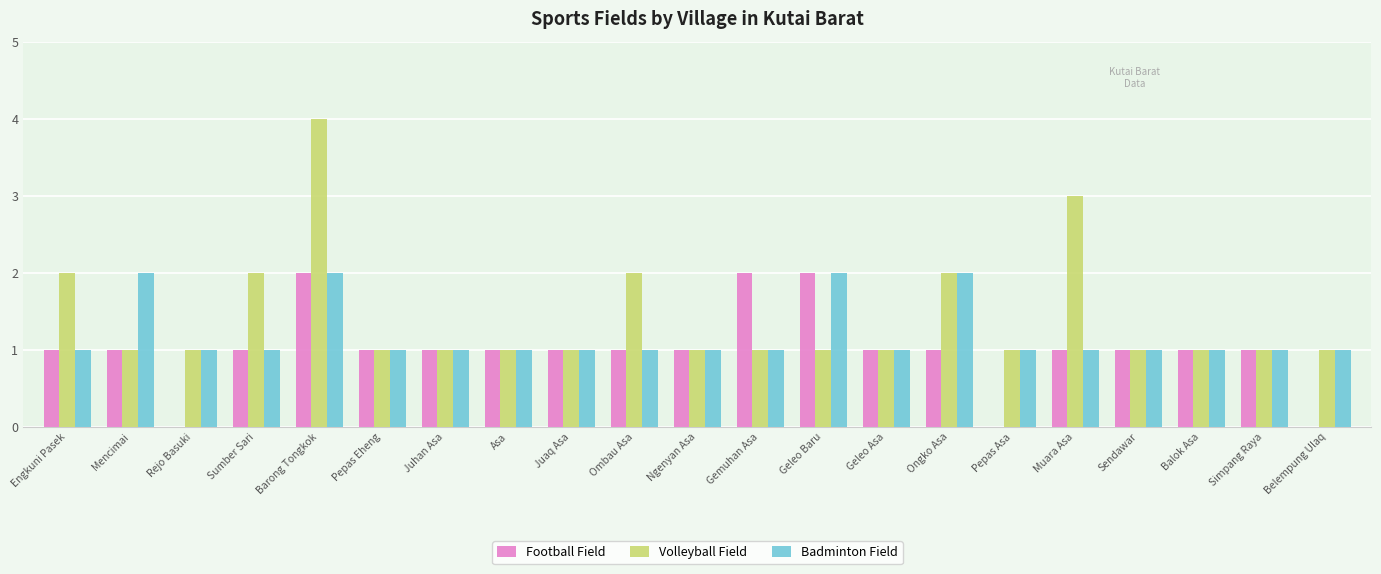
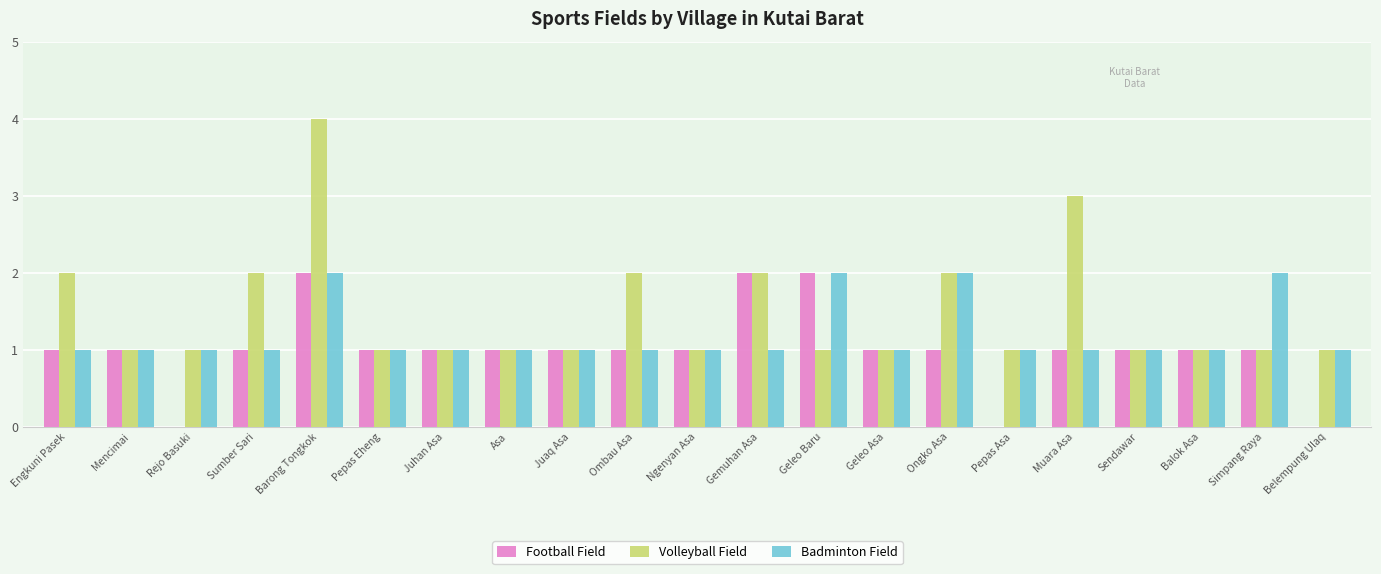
  {
    "Football Field": {
      "Engkuni Pasek": 1,
      "Mencimai": 1,
      "Rejo Basuki": 0,
      "Sumber Sari": 1,
      "Barong Tongkok": 2,
      "Pepas Eheng": 1,
      "Juhan Asa": 1,
      "Asa": 1,
      "Juaq Asa": 1,
      "Ombau Asa": 1,
      "Ngenyan Asa": 1,
      "Gemuhan Asa": 2,
      "Geleo Baru": 2,
      "Geleo Asa": 1,
      "Ongko Asa": 1,
      "Pepas Asa": 0,
      "Muara Asa": 1,
      "Sendawar": 1,
      "Balok Asa": 1,
      "Simpang Raya": 1,
      "Belempung Ulaq": 0
    },
    "Volleyball Field": {
      "Engkuni Pasek": 2,
      "Mencimai": 1,
      "Rejo Basuki": 1,
      "Sumber Sari": 2,
      "Barong Tongkok": 4,
      "Pepas Eheng": 1,
      "Juhan Asa": 1,
      "Asa": 1,
      "Juaq Asa": 1,
      "Ombau Asa": 2,
      "Ngenyan Asa": 1,
-     "Gemuhan Asa": 1,
+     "Gemuhan Asa": 2,
      "Geleo Baru": 1,
      "Geleo Asa": 1,
      "Ongko Asa": 2,
      "Pepas Asa": 1,
      "Muara Asa": 3,
      "Sendawar": 1,
      "Balok Asa": 1,
      "Simpang Raya": 1,
      "Belempung Ulaq": 1
    },
    "Badminton Field": {
      "Engkuni Pasek": 1,
-     "Mencimai": 2,
+     "Mencimai": 1,
      "Rejo Basuki": 1,
      "Sumber Sari": 1,
      "Barong Tongkok": 2,
      "Pepas Eheng": 1,
      "Juhan Asa": 1,
      "Asa": 1,
      "Juaq Asa": 1,
      "Ombau Asa": 1,
      "Ngenyan Asa": 1,
      "Gemuhan Asa": 1,
      "Geleo Baru": 2,
      "Geleo Asa": 1,
      "Ongko Asa": 2,
      "Pepas Asa": 1,
      "Muara Asa": 1,
      "Sendawar": 1,
      "Balok Asa": 1,
-     "Simpang Raya": 1,
+     "Simpang Raya": 2,
      "Belempung Ulaq": 1
    }
  }
